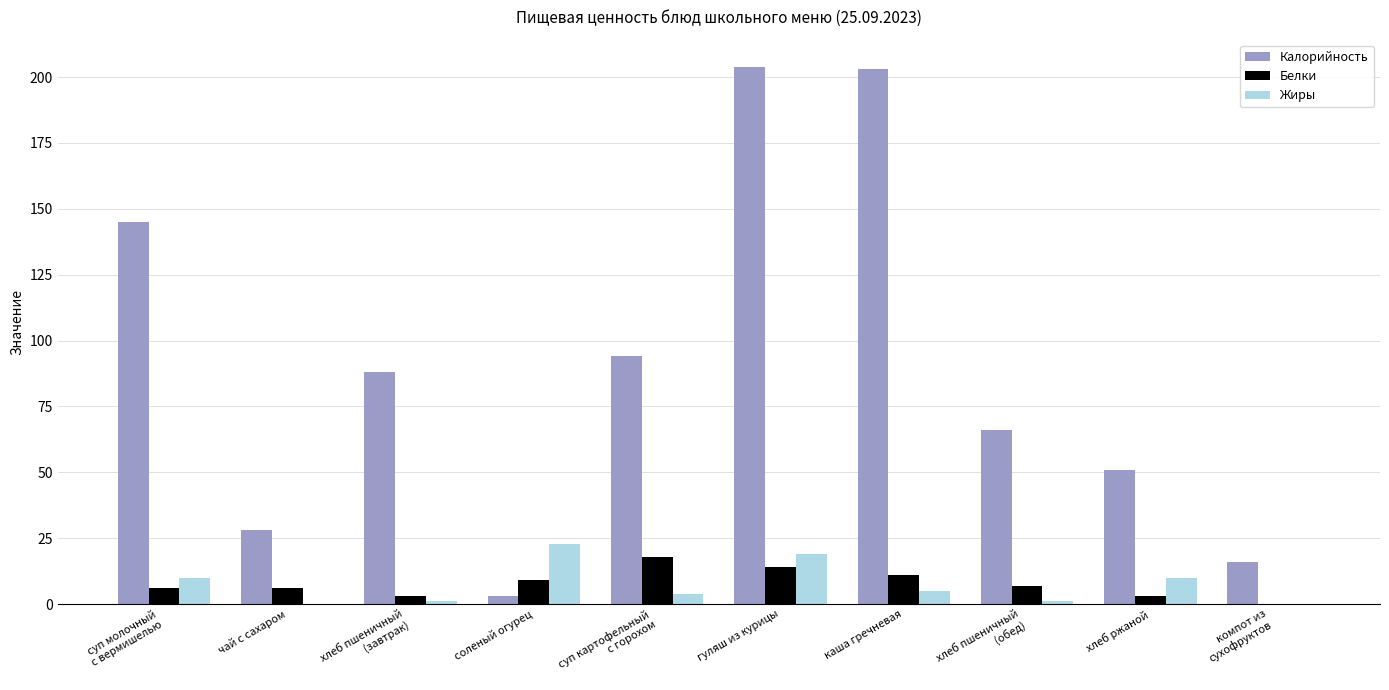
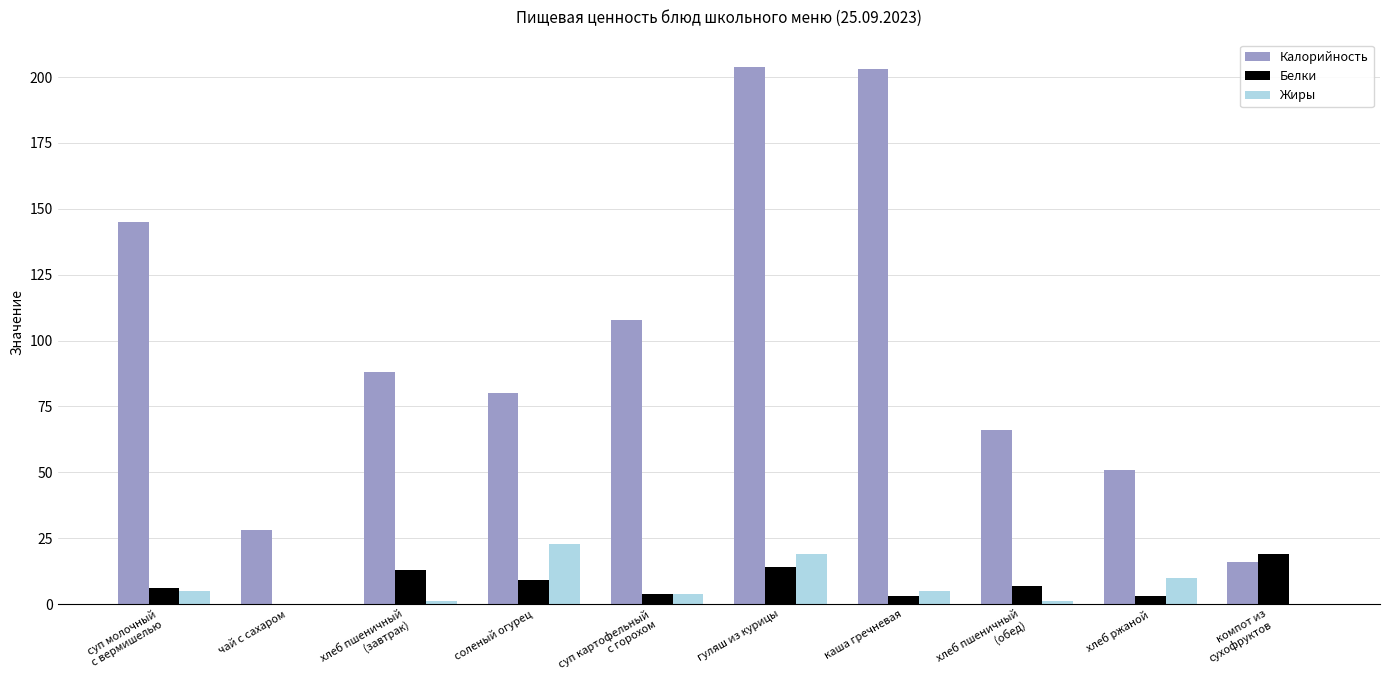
  {
    "Калорийность": {
      "суп молочный с вермишелью": 145,
      "чай с сахаром": 28,
      "хлеб пшеничный (завтрак)": 88,
-     "соленый огурец": 3,
-     "суп картофельный с горохом": 94,
+     "соленый огурец": 80,
+     "суп картофельный с горохом": 108,
      "гуляш из курицы": 204,
      "каша гречневая": 203,
      "хлеб пшеничный (обед)": 66,
      "хлеб ржаной": 51,
      "компот из сухофруктов": 16
    },
    "Белки": {
      "суп молочный с вермишелью": 6,
-     "чай с сахаром": 6,
-     "хлеб пшеничный (завтрак)": 3,
+     "чай с сахаром": 0,
+     "хлеб пшеничный (завтрак)": 13,
      "соленый огурец": 9,
-     "суп картофельный с горохом": 18,
+     "суп картофельный с горохом": 4,
      "гуляш из курицы": 14,
-     "каша гречневая": 11,
+     "каша гречневая": 3,
      "хлеб пшеничный (обед)": 7,
      "хлеб ржаной": 3,
-     "компот из сухофруктов": 0
+     "компот из сухофруктов": 19
    },
    "Жиры": {
-     "суп молочный с вермишелью": 10,
+     "суп молочный с вермишелью": 5,
      "чай с сахаром": 0,
      "хлеб пшеничный (завтрак)": 1,
      "соленый огурец": 23,
      "суп картофельный с горохом": 4,
      "гуляш из курицы": 19,
      "каша гречневая": 5,
      "хлеб пшеничный (обед)": 1,
      "хлеб ржаной": 10,
      "компот из сухофруктов": 0
    }
  }
